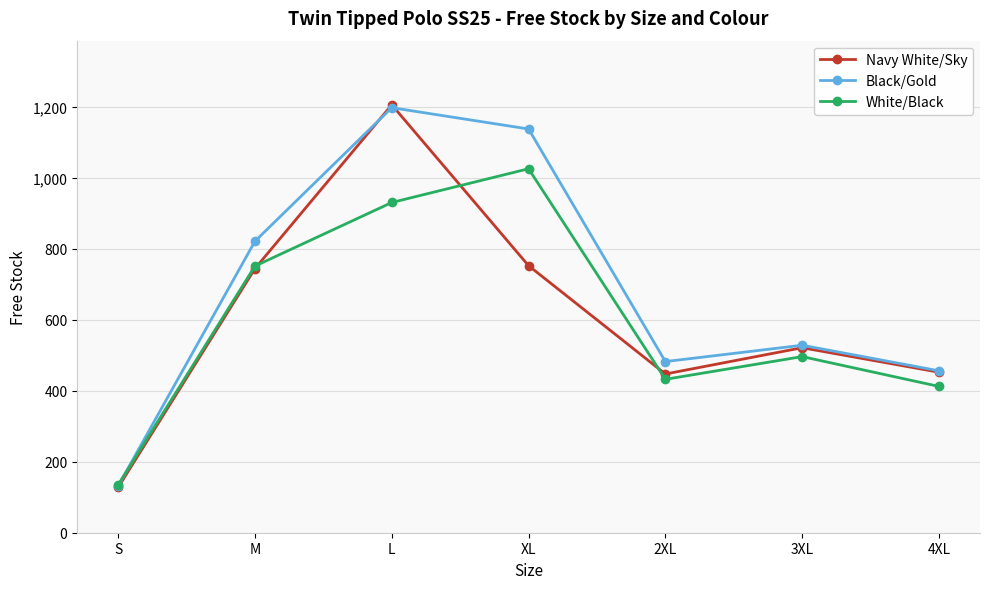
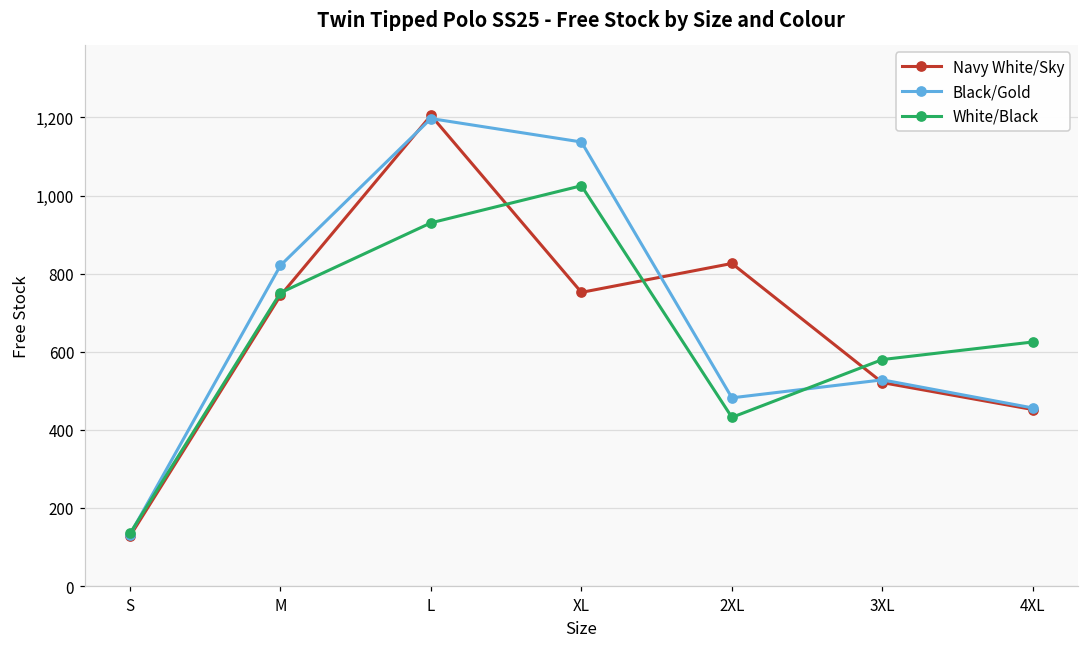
  {
    "Navy White/Sky": {
      "L": "1,210",
      "XL": "750",
-     "2XL": "450"
+     "2XL": "830"
    },
    "Black/Gold": {
      "M": "820",
      "L": "1,200",
      "XL": "1,140",
      "2XL": "480"
    },
    "White/Black": {
      "L": "930",
      "XL": "1,030",
      "2XL": "430",
-     "3XL": "500",
-     "4XL": "410"
+     "3XL": "580",
+     "4XL": "630"
    }
  }
